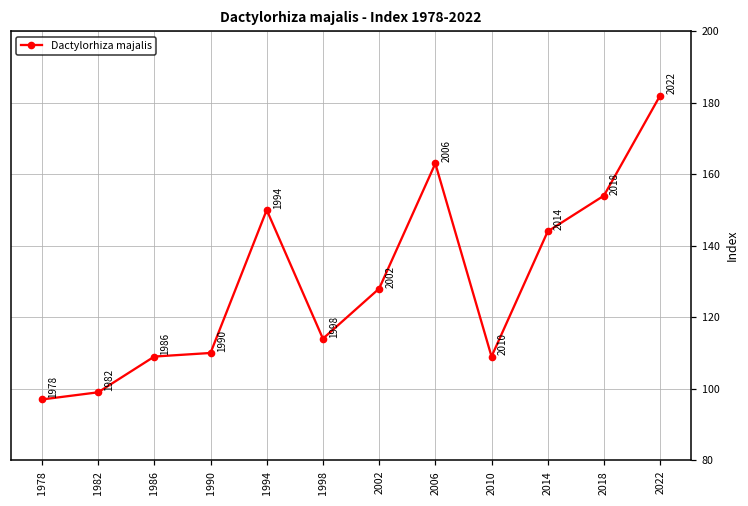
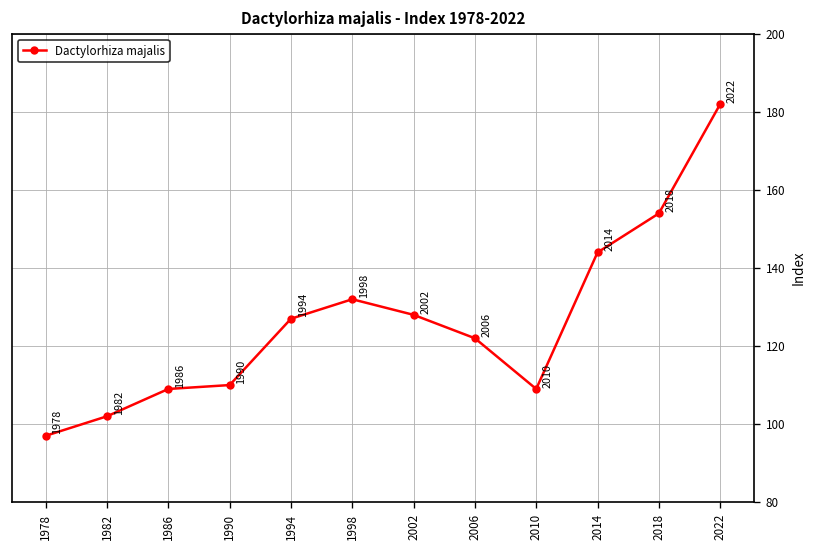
  {
-   "1982": 99,
-   "1994": 150,
-   "1998": 114,
-   "2006": 163
+   "1982": 102,
+   "1994": 127,
+   "1998": 132,
+   "2006": 122
  }
